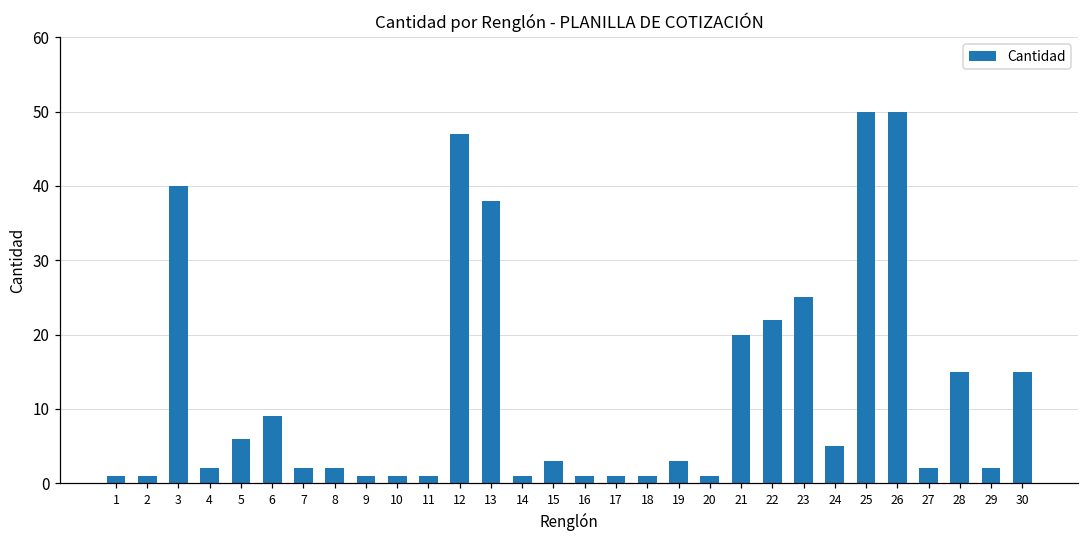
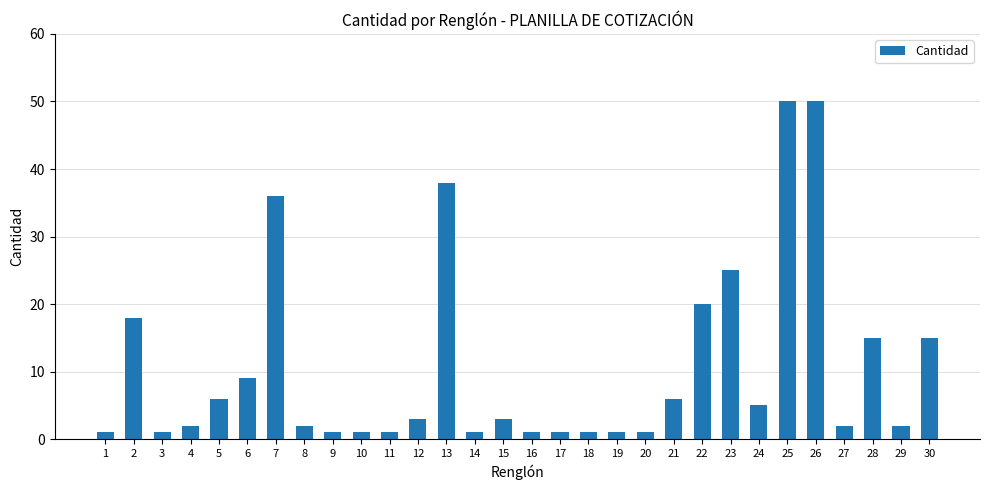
  {
    "1": 1,
-   "2": 1,
-   "3": 40,
+   "2": 18,
+   "3": 1,
    "4": 2,
    "5": 6,
    "6": 9,
-   "7": 2,
+   "7": 36,
    "8": 2,
    "9": 1,
    "10": 1,
    "11": 1,
-   "12": 47,
+   "12": 3,
    "13": 38,
    "14": 1,
    "15": 3,
    "16": 1,
    "17": 1,
    "18": 1,
-   "19": 3,
+   "19": 1,
    "20": 1,
-   "21": 20,
-   "22": 22,
+   "21": 6,
+   "22": 20,
    "23": 25,
    "24": 5,
    "25": 50,
    "26": 50,
    "27": 2,
    "28": 15,
    "29": 2,
    "30": 15
  }
